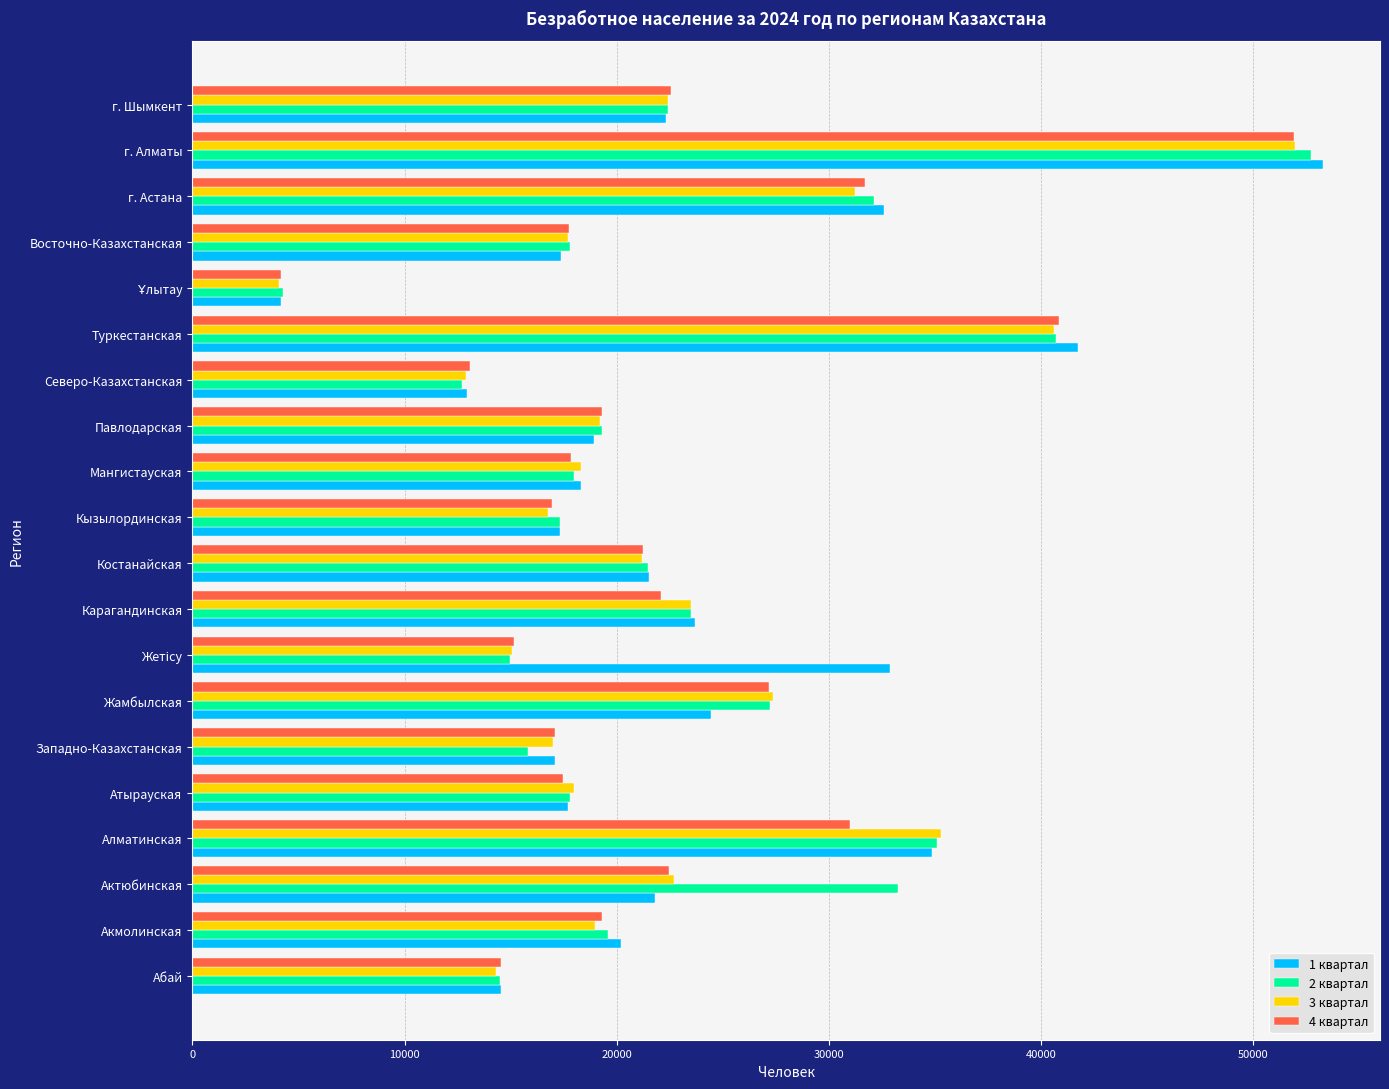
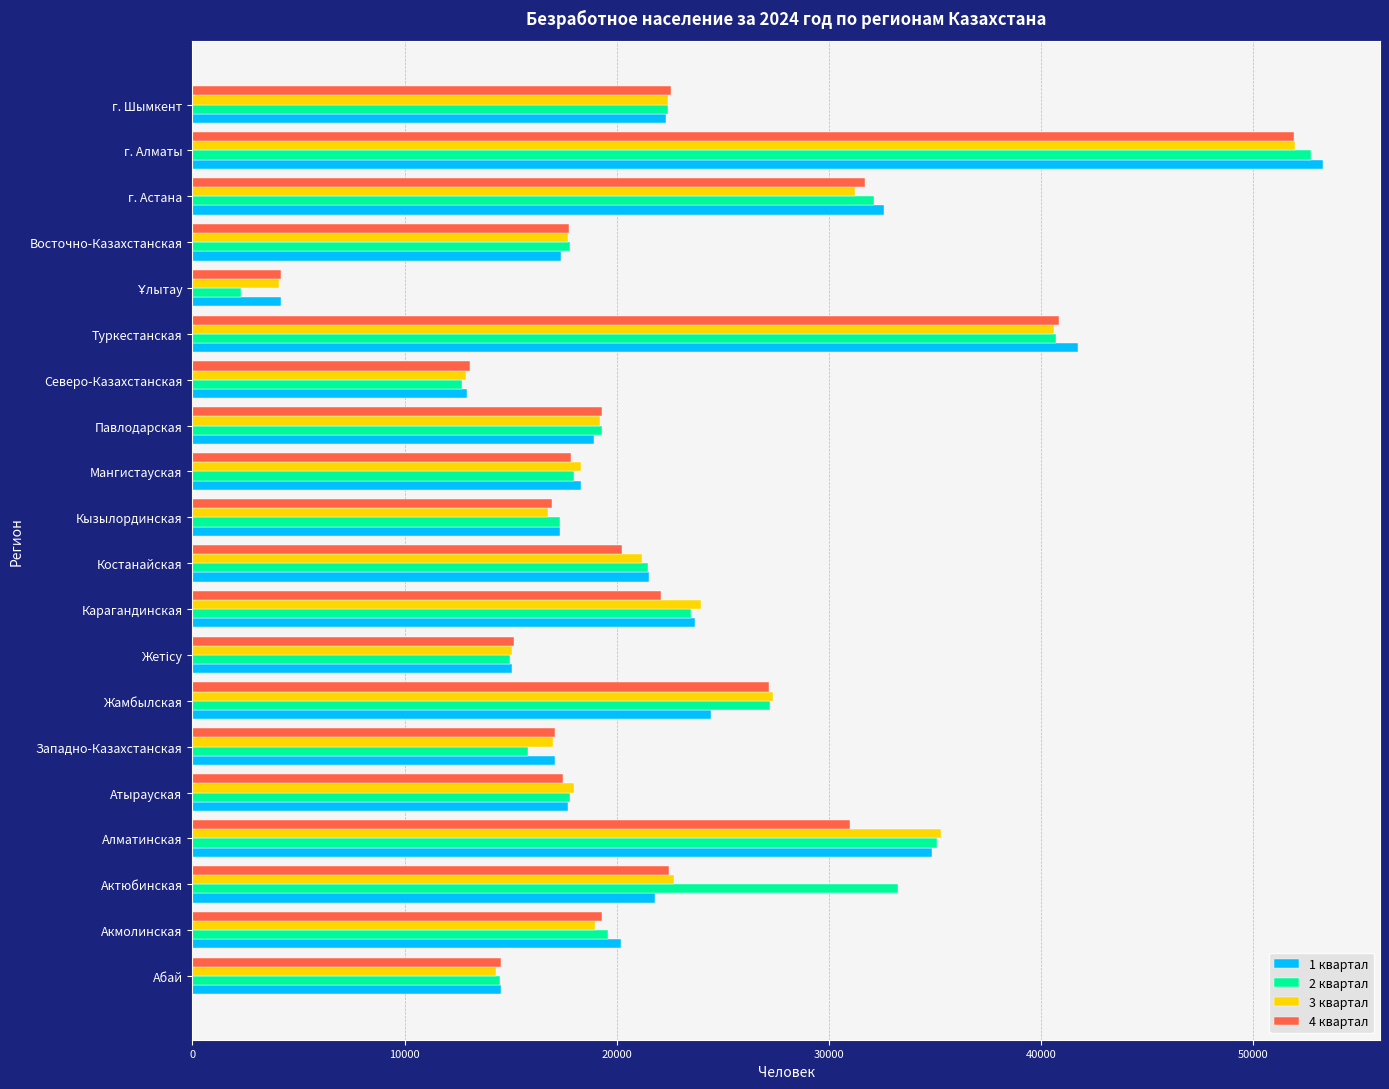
  {
    "1 квартал": {
      "г. Шымкент": 22300,
      "г. Алматы": 53300,
      "г. Астана": 32600,
      "Восточно-Казахстанская": 17400,
      "Ұлытау": 4200,
      "Туркестанская": 41700,
      "Северо-Казахстанская": 13000,
      "Павлодарская": 18900,
      "Мангистауская": 18300,
      "Кызылординская": 17300,
      "Костанайская": 21500,
      "Карагандинская": 23700,
-     "Жетісу": 32900,
+     "Жетісу": 15000,
      "Жамбылская": 24400,
      "Западно-Казахстанская": 17100,
      "Атырауская": 17700,
      "Алматинская": 34800,
      "Актюбинская": 21800,
      "Акмолинская": 20200,
      "Абай": 14500
    },
    "2 квартал": {
      "г. Шымкент": 22400,
      "г. Алматы": 52700,
      "г. Астана": 32100,
      "Восточно-Казахстанская": 17800,
-     "Ұлытау": 4300,
+     "Ұлытау": 2300,
      "Туркестанская": 40700,
      "Северо-Казахстанская": 12700,
      "Павлодарская": 19300,
      "Мангистауская": 18000,
      "Кызылординская": 17300,
      "Костанайская": 21500,
      "Карагандинская": 23500,
      "Жетісу": 15000,
      "Жамбылская": 27200,
      "Западно-Казахстанская": 15800,
      "Атырауская": 17800,
      "Алматинская": 35100,
      "Актюбинская": 33300,
      "Акмолинская": 19600,
      "Абай": 14500
    },
    "3 квартал": {
      "г. Шымкент": 22400,
      "г. Алматы": 52000,
      "г. Астана": 31200,
      "Восточно-Казахстанская": 17700,
      "Ұлытау": 4100,
      "Туркестанская": 40600,
      "Северо-Казахстанская": 12900,
      "Павлодарская": 19200,
      "Мангистауская": 18300,
      "Кызылординская": 16700,
      "Костанайская": 21200,
-     "Карагандинская": 23500,
+     "Карагандинская": 24000,
      "Жетісу": 15100,
      "Жамбылская": 27400,
      "Западно-Казахстанская": 17000,
      "Атырауская": 18000,
      "Алматинская": 35300,
      "Актюбинская": 22700,
      "Акмолинская": 19000,
      "Абай": 14300
    },
    "4 квартал": {
      "г. Шымкент": 22500,
      "г. Алматы": 51900,
      "г. Астана": 31700,
      "Восточно-Казахстанская": 17800,
      "Ұлытау": 4200,
      "Туркестанская": 40900,
      "Северо-Казахстанская": 13100,
      "Павлодарская": 19300,
      "Мангистауская": 17900,
      "Кызылординская": 16900,
-     "Костанайская": 21200,
+     "Костанайская": 20300,
      "Карагандинская": 22100,
      "Жетісу": 15200,
      "Жамбылская": 27200,
      "Западно-Казахстанская": 17100,
      "Атырауская": 17500,
      "Алматинская": 31000,
      "Актюбинская": 22500,
      "Акмолинская": 19300,
      "Абай": 14500
    }
  }
